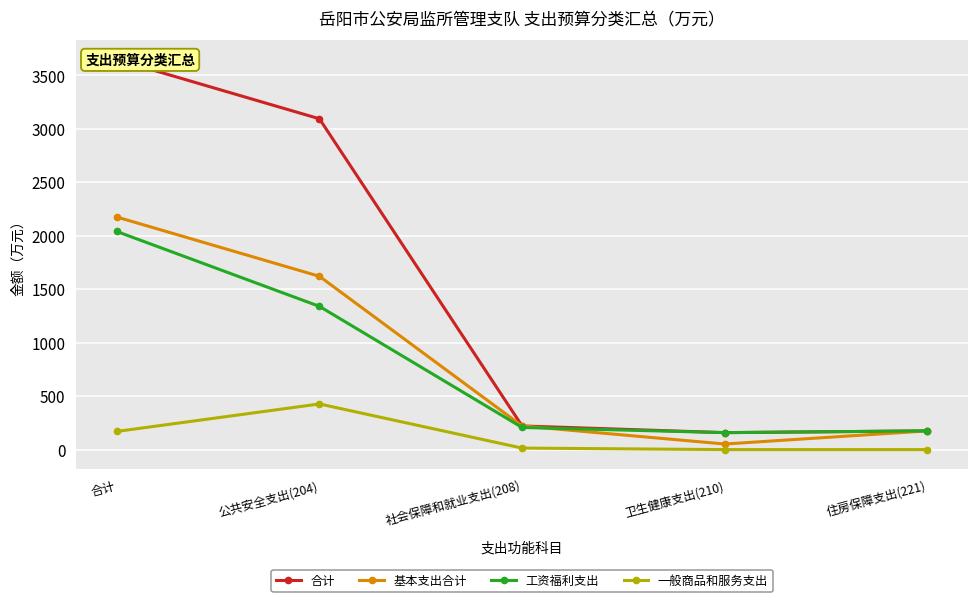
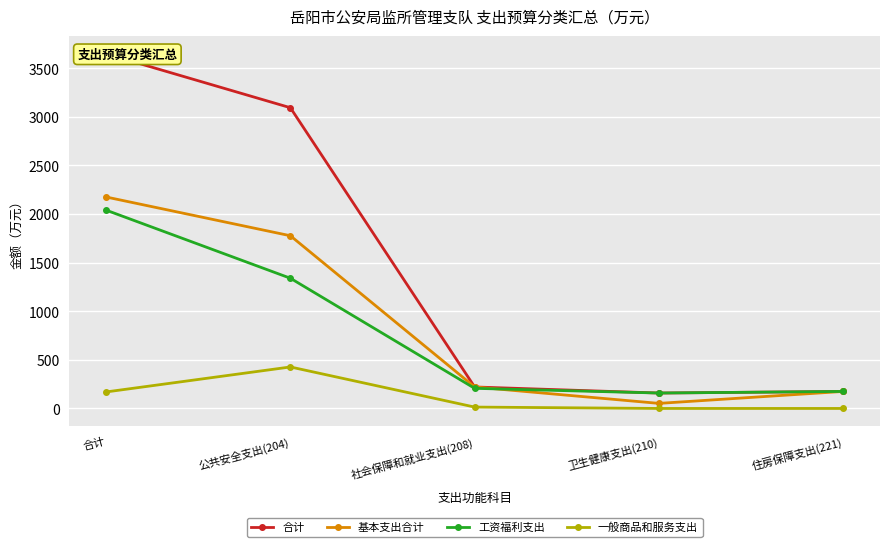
  {
    "合计": {
      "公共安全支出(204)": 3100
    },
    "基本支出合计": {
      "合计": 2200,
-     "公共安全支出(204)": 1600,
+     "公共安全支出(204)": 1800,
      "卫生健康支出(210)": 100
    },
    "工资福利支出": {
      "合计": 2000,
      "公共安全支出(204)": 1300
    },
    "一般商品和服务支出": {
      "合计": 200,
      "公共安全支出(204)": 400,
      "社会保障和就业支出(208)": 0,
      "卫生健康支出(210)": 0,
      "住房保障支出(221)": 0
    }
  }
